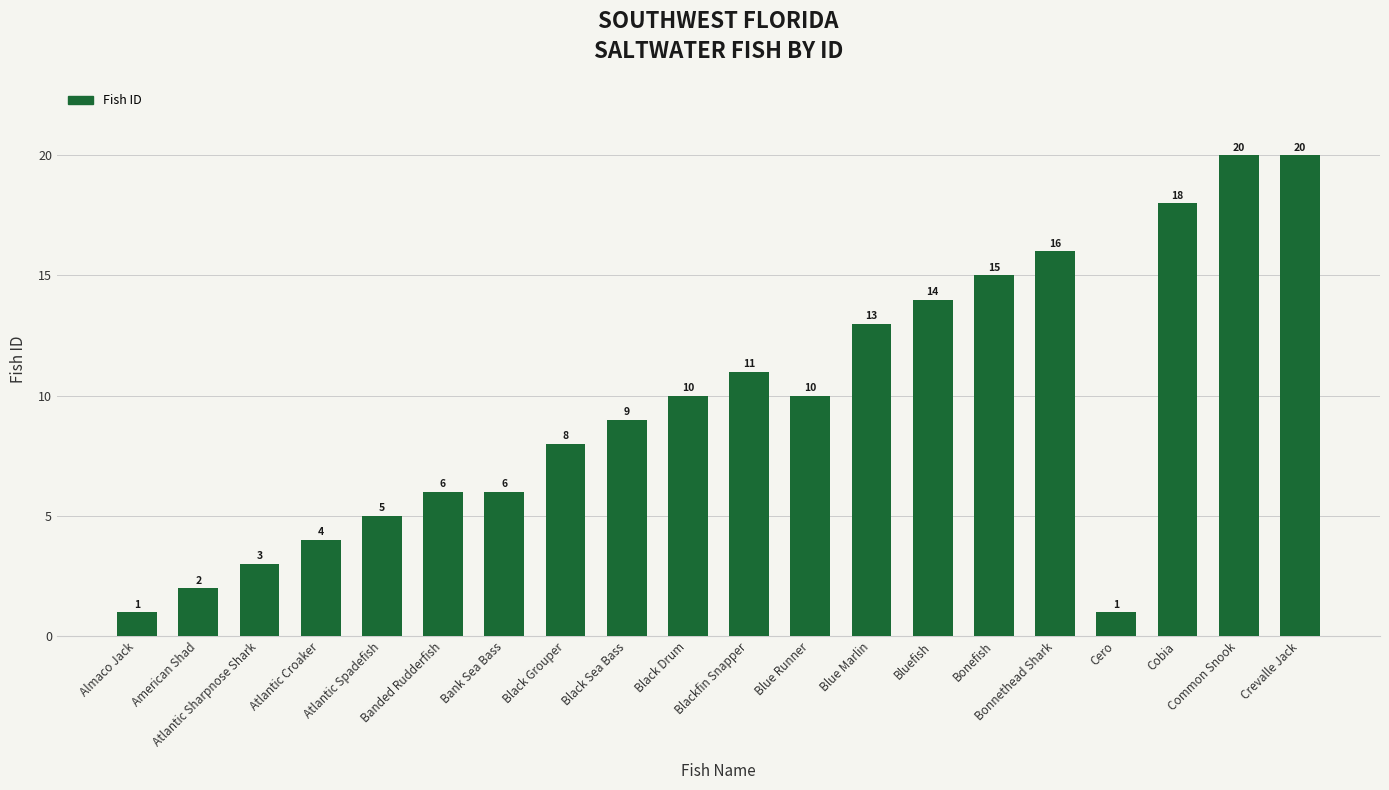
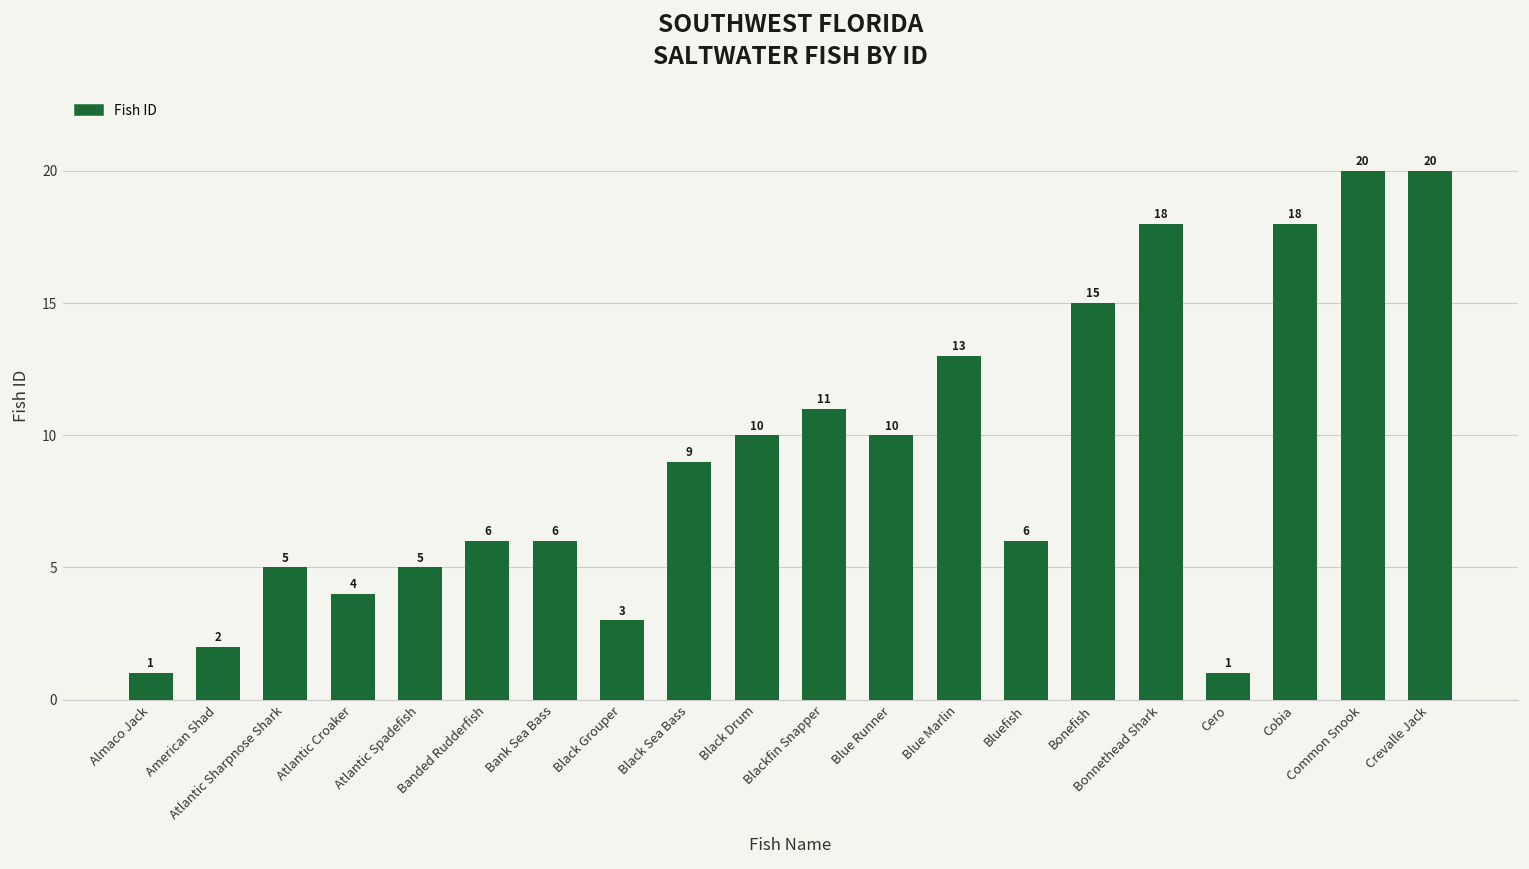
  {
    "Almaco Jack": 1,
    "American Shad": 2,
-   "Atlantic Sharpnose Shark": 3,
+   "Atlantic Sharpnose Shark": 5,
    "Atlantic Croaker": 4,
    "Atlantic Spadefish": 5,
    "Banded Rudderfish": 6,
    "Bank Sea Bass": 6,
-   "Black Grouper": 8,
+   "Black Grouper": 3,
    "Black Sea Bass": 9,
    "Black Drum": 10,
    "Blackfin Snapper": 11,
    "Blue Runner": 10,
    "Blue Marlin": 13,
-   "Bluefish": 14,
+   "Bluefish": 6,
    "Bonefish": 15,
-   "Bonnethead Shark": 16,
+   "Bonnethead Shark": 18,
    "Cero": 1,
    "Cobia": 18,
    "Common Snook": 20,
    "Crevalle Jack": 20
  }
